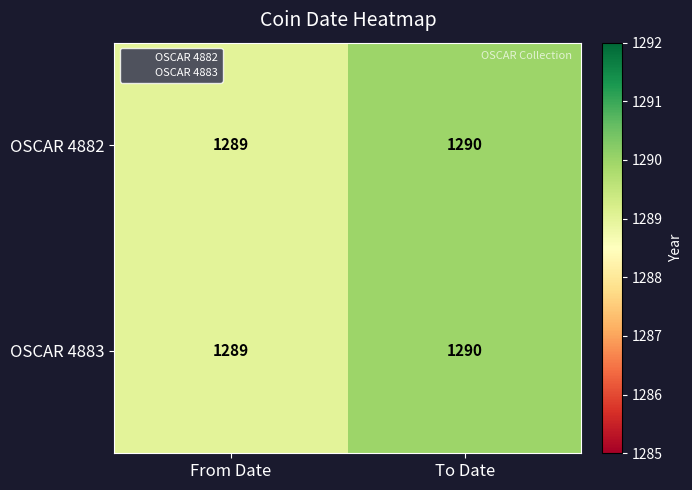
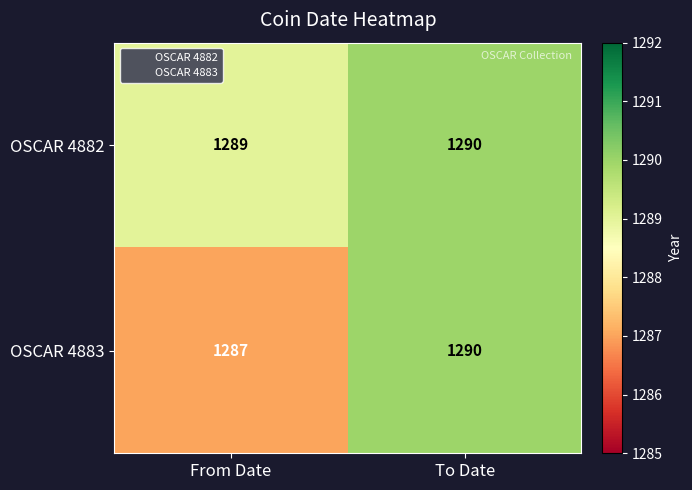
  {
    "OSCAR 4882": {
      "From Date": 1289
    },
    "OSCAR 4883": {
-     "From Date": 1289,
+     "From Date": 1287,
      "To Date": 1290
    }
  }
